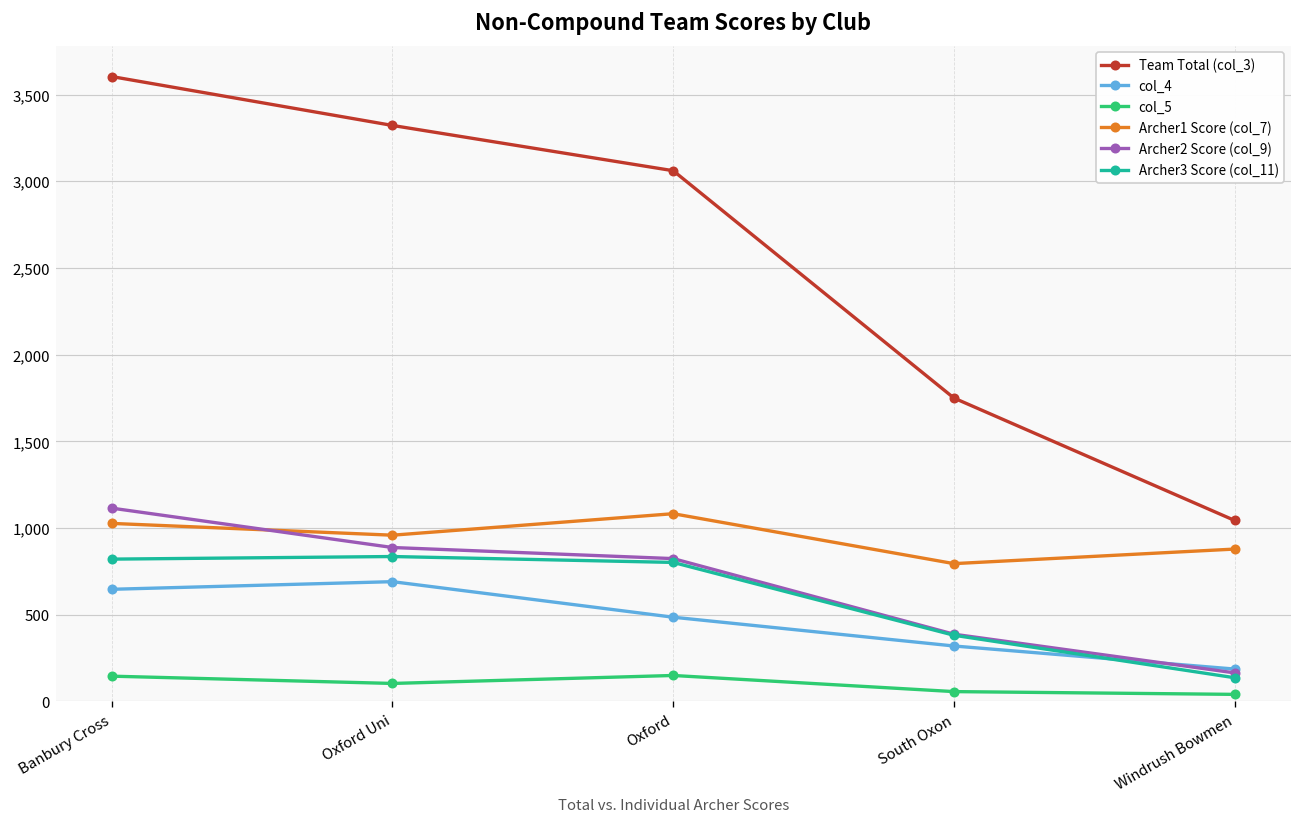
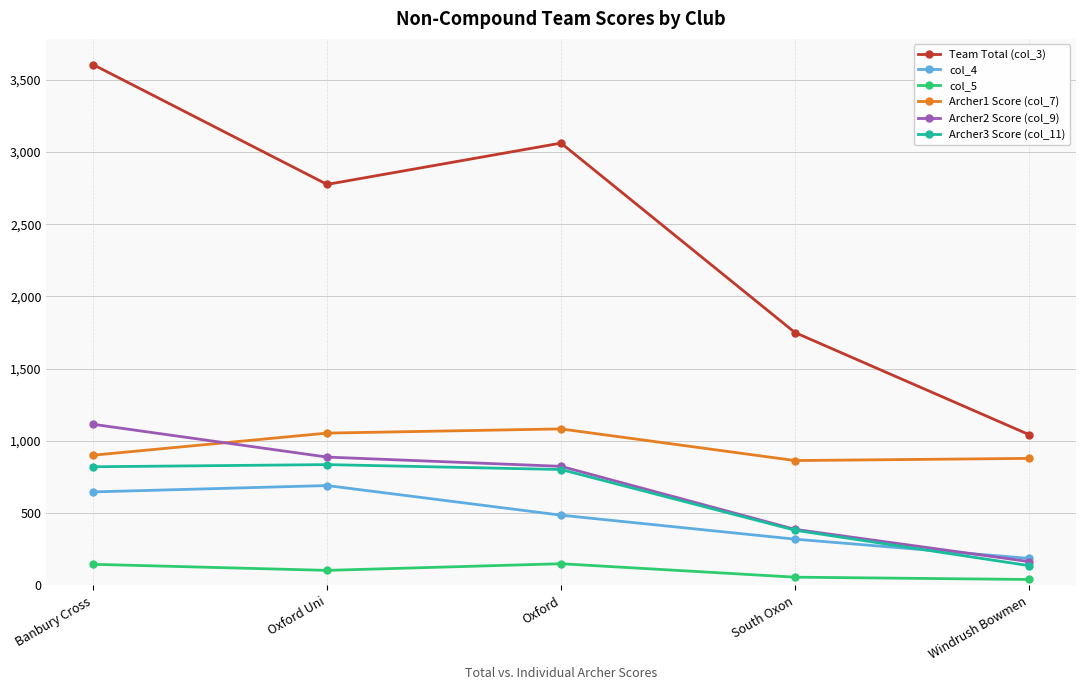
  {
    "Team Total (col_3)": {
      "Banbury Cross": "3,600",
-     "Oxford Uni": "3,320",
+     "Oxford Uni": "2,780",
      "Oxford": "3,060",
      "South Oxon": "1,750",
      "Windrush Bowmen": "1,040"
    },
    "col_4": {
      "Banbury Cross": "650",
      "Oxford Uni": "690",
      "Oxford": "490",
      "South Oxon": "320",
      "Windrush Bowmen": "190"
    },
    "Archer1 Score (col_7)": {
-     "Banbury Cross": "1,030",
-     "Oxford Uni": "960",
+     "Banbury Cross": "900",
+     "Oxford Uni": "1,050",
      "Oxford": "1,080",
-     "South Oxon": "800",
+     "South Oxon": "860",
      "Windrush Bowmen": "880"
    },
    "Archer2 Score (col_9)": {
      "Banbury Cross": "1,120",
      "Oxford Uni": "890",
      "Oxford": "820",
      "Windrush Bowmen": "170"
    }
  }
